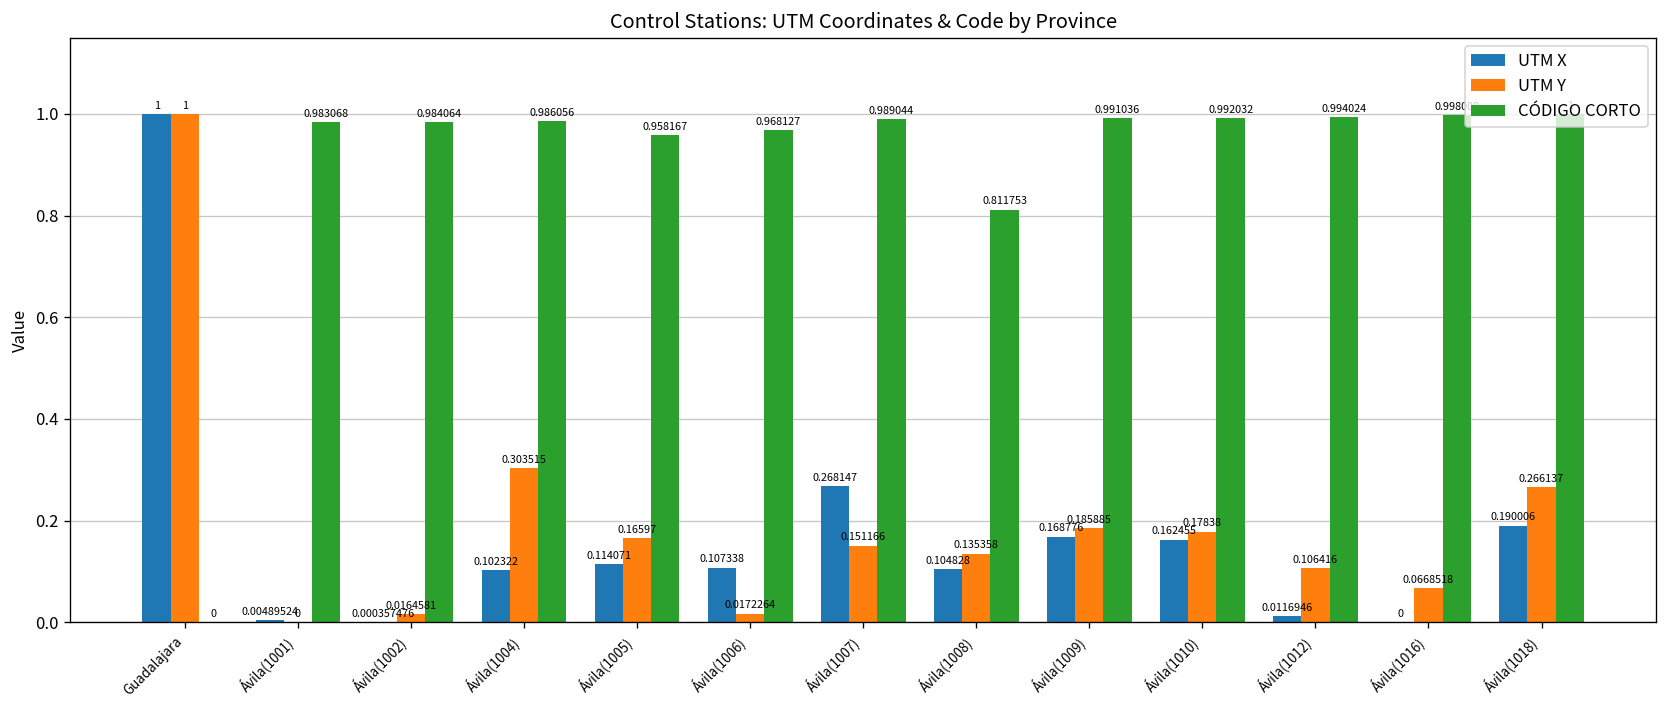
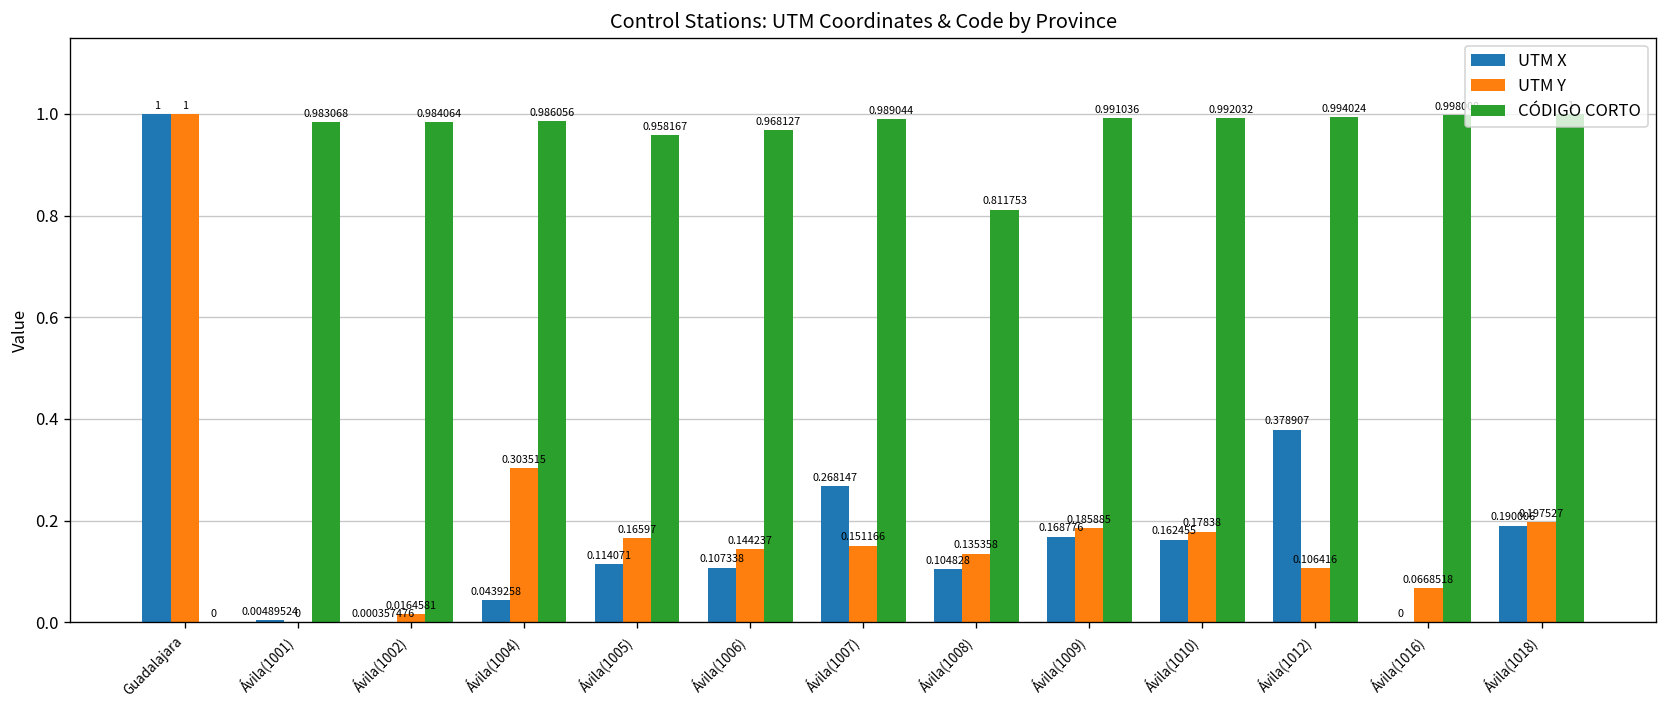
  {
    "UTM X": {
      "Guadalajara": 1,
      "Ávila(1001)": 0.00489524,
      "Ávila(1002)": 0.000357476,
-     "Ávila(1004)": 0.102322,
+     "Ávila(1004)": 0.0439258,
      "Ávila(1005)": 0.114071,
      "Ávila(1006)": 0.107338,
      "Ávila(1007)": 0.268147,
      "Ávila(1008)": 0.104828,
      "Ávila(1009)": 0.168776,
      "Ávila(1010)": 0.162455,
-     "Ávila(1012)": 0.0116946,
+     "Ávila(1012)": 0.378907,
      "Ávila(1016)": 0,
      "Ávila(1018)": 0.190006
    },
    "UTM Y": {
      "Guadalajara": 1,
      "Ávila(1002)": 0.0164581,
      "Ávila(1004)": 0.303515,
      "Ávila(1005)": 0.16597,
-     "Ávila(1006)": 0.0172264,
+     "Ávila(1006)": 0.144237,
      "Ávila(1007)": 0.151166,
      "Ávila(1008)": 0.135358,
      "Ávila(1009)": 0.185885,
      "Ávila(1010)": 0.17838,
      "Ávila(1012)": 0.106416,
      "Ávila(1016)": 0.0668518,
-     "Ávila(1018)": 0.266137
+     "Ávila(1018)": 0.197527
    },
    "CÓDIGO CORTO": {
      "Guadalajara": 0,
      "Ávila(1001)": 0.983068,
      "Ávila(1002)": 0.984064,
      "Ávila(1004)": 0.986056,
      "Ávila(1005)": 0.958167,
      "Ávila(1006)": 0.968127,
      "Ávila(1007)": 0.989044,
      "Ávila(1008)": 0.811753,
      "Ávila(1009)": 0.991036,
      "Ávila(1010)": 0.992032,
      "Ávila(1012)": 0.994024
    }
  }
